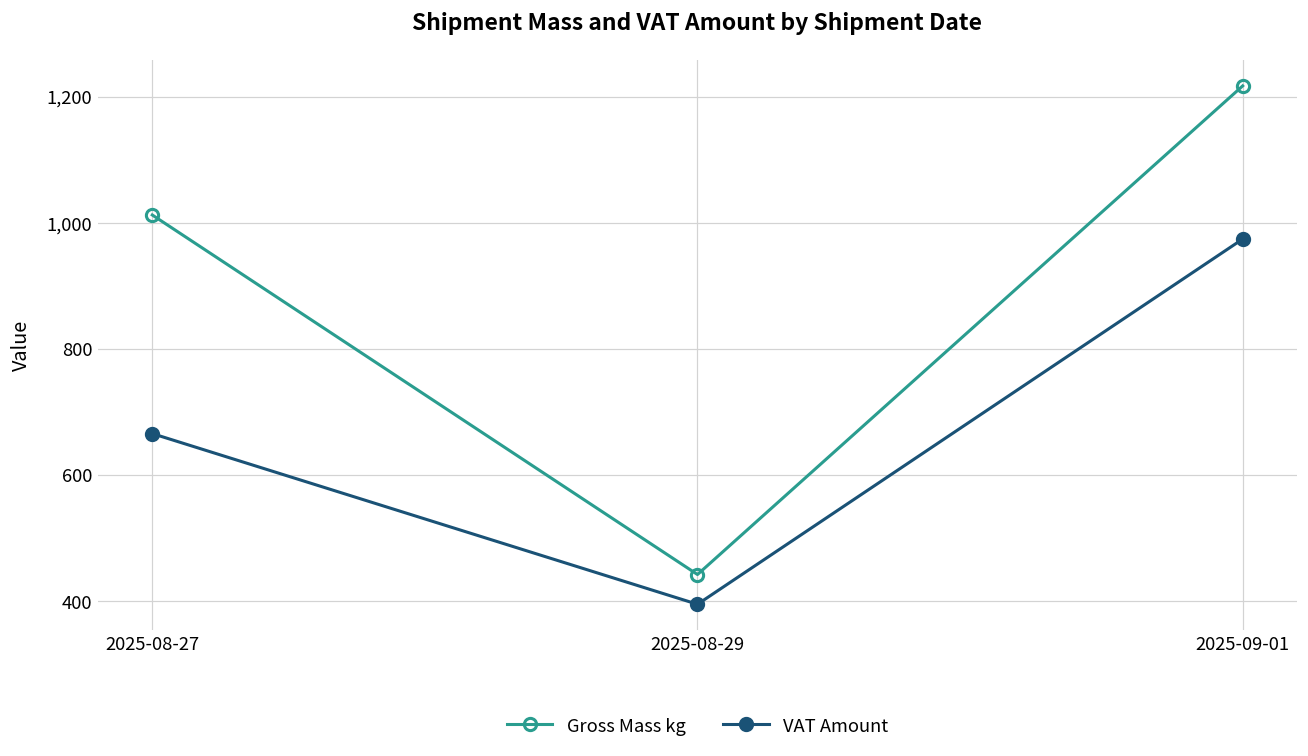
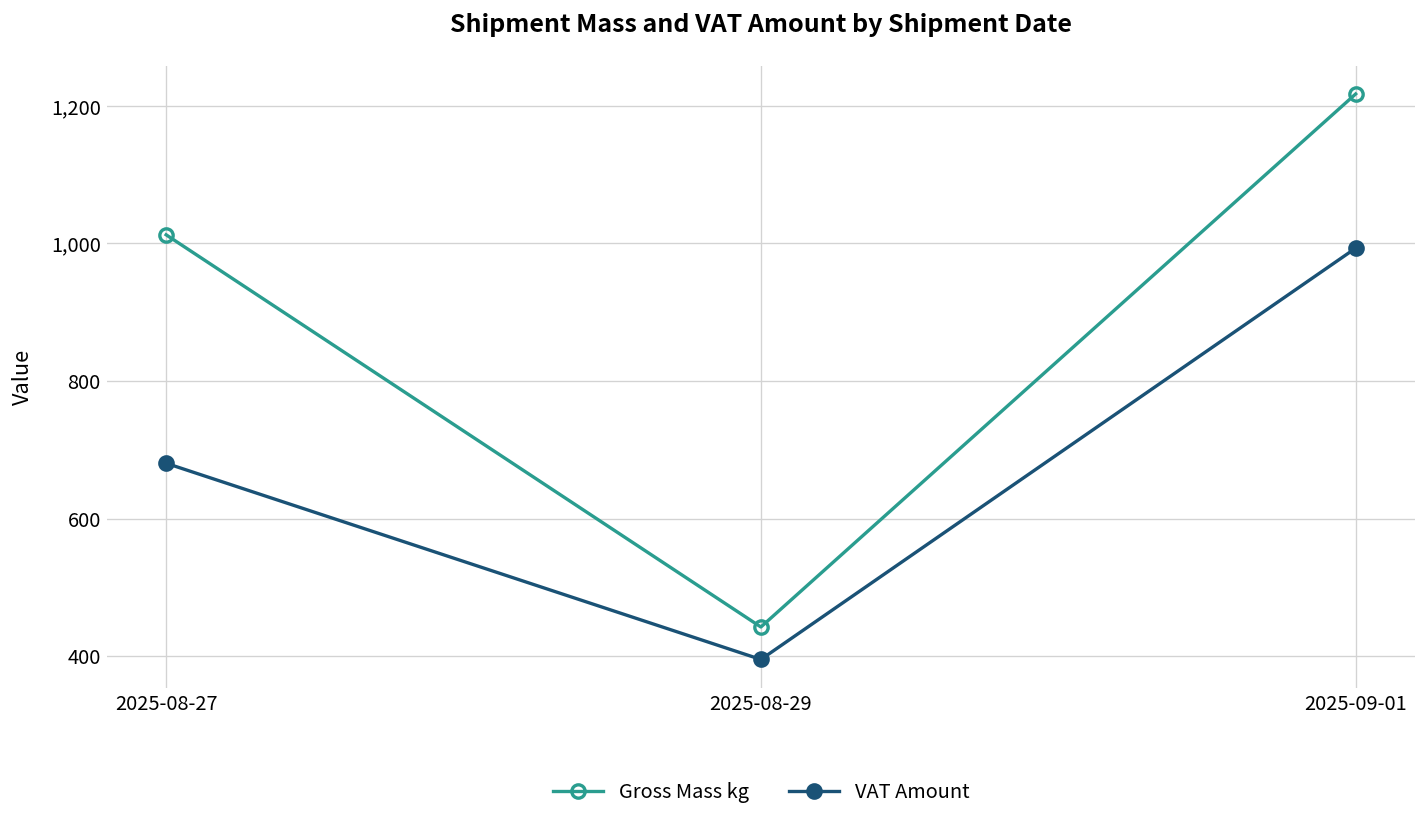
  {
    "Gross Mass kg": {
      "2025-08-27": "1,010",
      "2025-08-29": "440",
      "2025-09-01": "1,220"
    },
    "VAT Amount": {
-     "2025-08-27": "670",
+     "2025-08-27": "680",
      "2025-08-29": "400",
-     "2025-09-01": "970"
+     "2025-09-01": "990"
    }
  }
